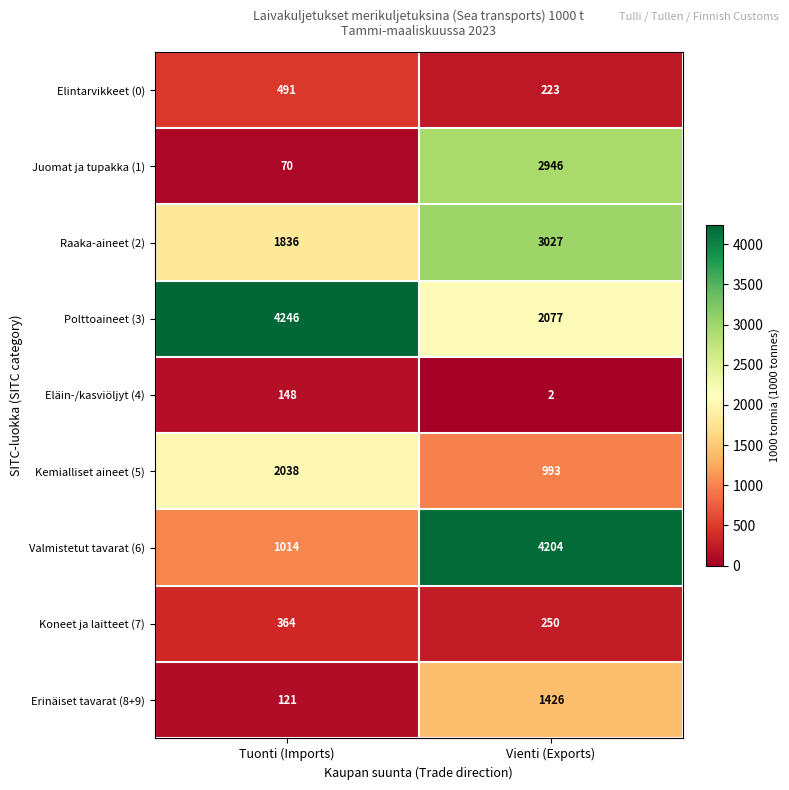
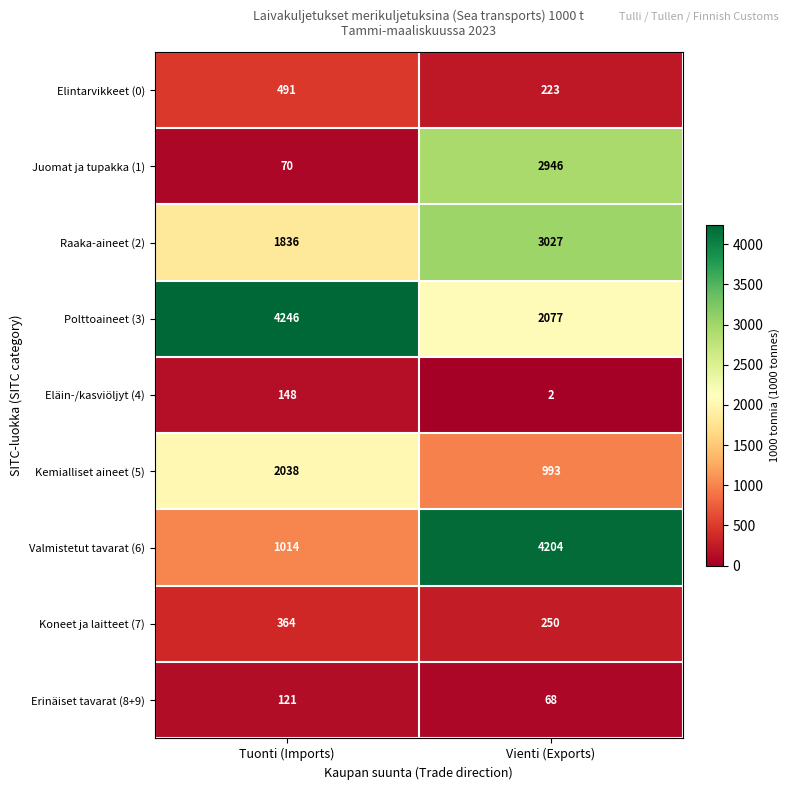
  {
    "Elintarvikkeet (0)": {
      "Tuonti (Imports)": 491,
      "Vienti (Exports)": 223
    },
    "Juomat ja tupakka (1)": {
      "Tuonti (Imports)": 70,
      "Vienti (Exports)": 2946
    },
    "Raaka-aineet (2)": {
      "Tuonti (Imports)": 1836,
      "Vienti (Exports)": 3027
    },
    "Polttoaineet (3)": {
      "Tuonti (Imports)": 4246,
      "Vienti (Exports)": 2077
    },
    "Eläin-/kasviöljyt (4)": {
      "Tuonti (Imports)": 148,
      "Vienti (Exports)": 2
    },
    "Kemialliset aineet (5)": {
      "Tuonti (Imports)": 2038,
      "Vienti (Exports)": 993
    },
    "Valmistetut tavarat (6)": {
      "Tuonti (Imports)": 1014,
      "Vienti (Exports)": 4204
    },
    "Koneet ja laitteet (7)": {
      "Tuonti (Imports)": 364,
      "Vienti (Exports)": 250
    },
    "Erinäiset tavarat (8+9)": {
      "Tuonti (Imports)": 121,
-     "Vienti (Exports)": 1426
+     "Vienti (Exports)": 68
    }
  }
